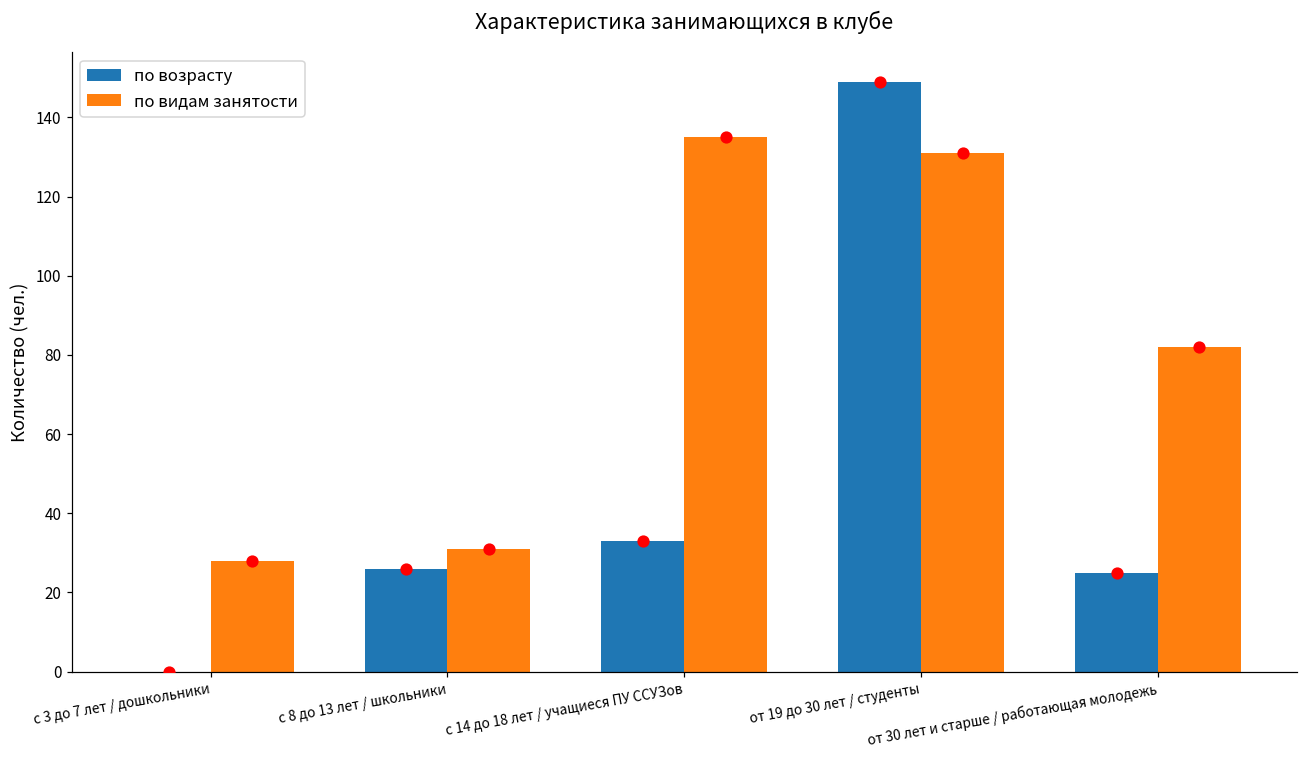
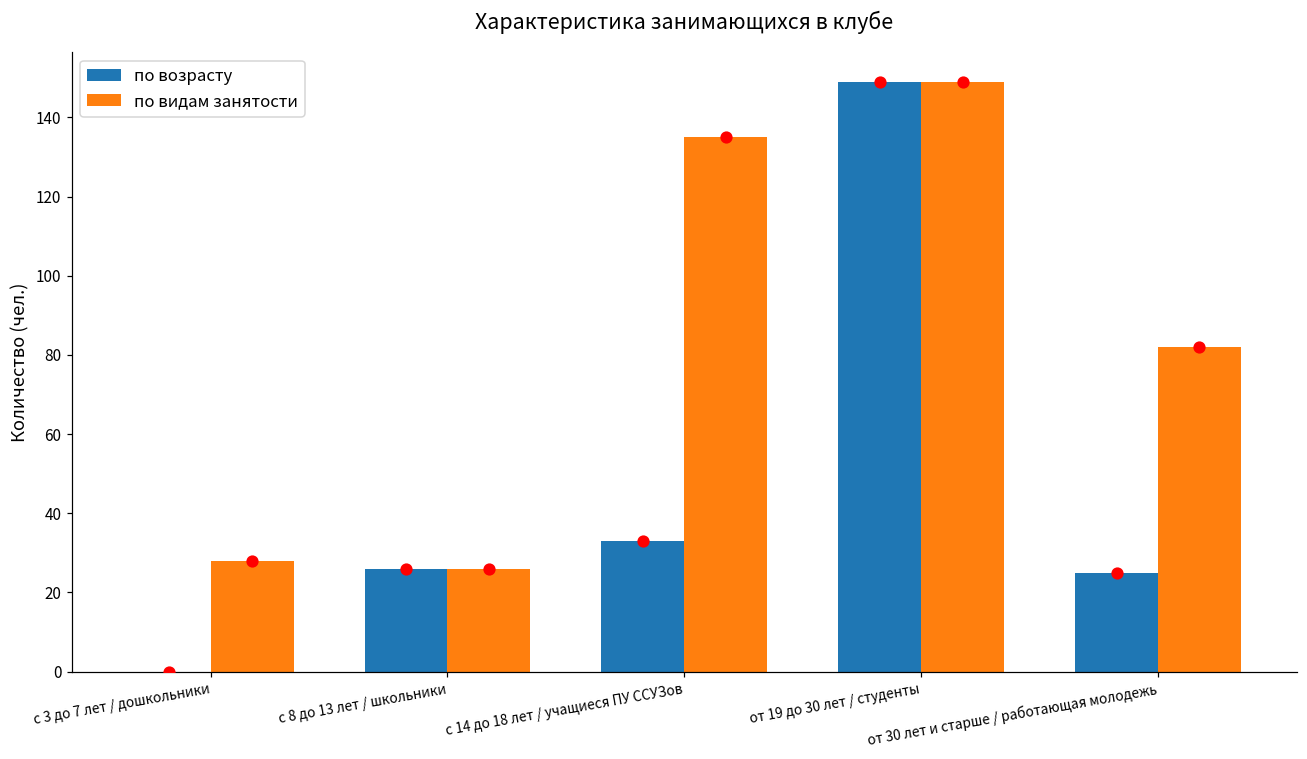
  {
    "по возрасту": {
      "с 3 до 7 лет / дошкольники": 0,
      "с 8 до 13 лет / школьники": 26,
      "с 14 до 18 лет / учащиеся ПУ ССУЗов": 33,
      "от 19 до 30 лет / студенты": 149,
      "от 30 лет и старше / работающая молодежь": 25
    },
    "по видам занятости": {
      "с 3 до 7 лет / дошкольники": 28,
-     "с 8 до 13 лет / школьники": 31,
+     "с 8 до 13 лет / школьники": 26,
      "с 14 до 18 лет / учащиеся ПУ ССУЗов": 135,
-     "от 19 до 30 лет / студенты": 131,
+     "от 19 до 30 лет / студенты": 149,
      "от 30 лет и старше / работающая молодежь": 82
    }
  }
